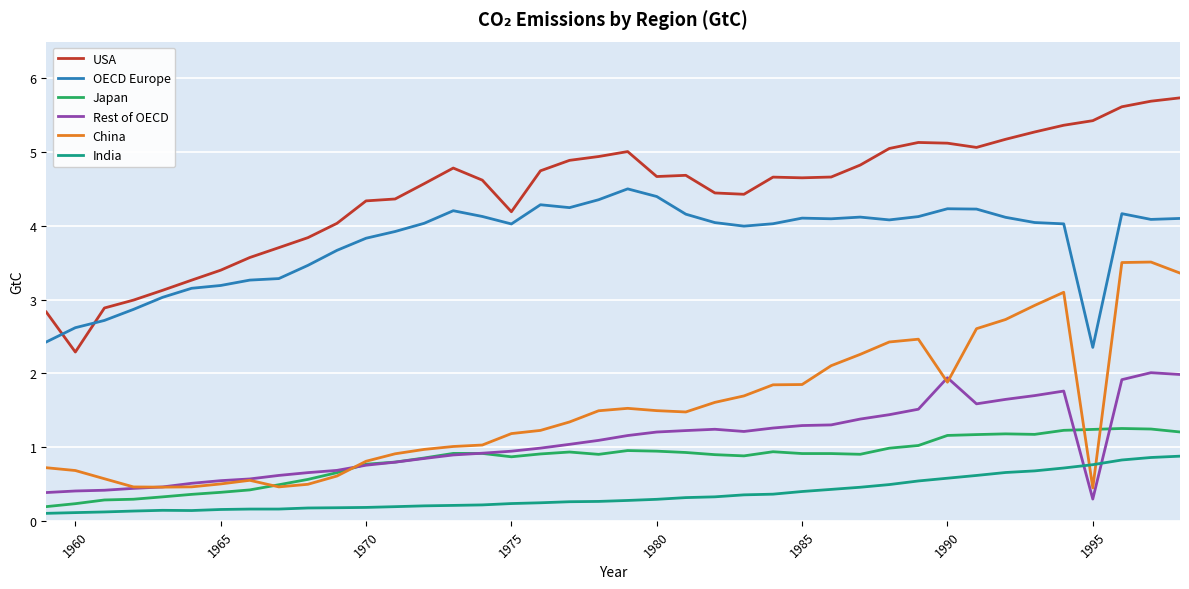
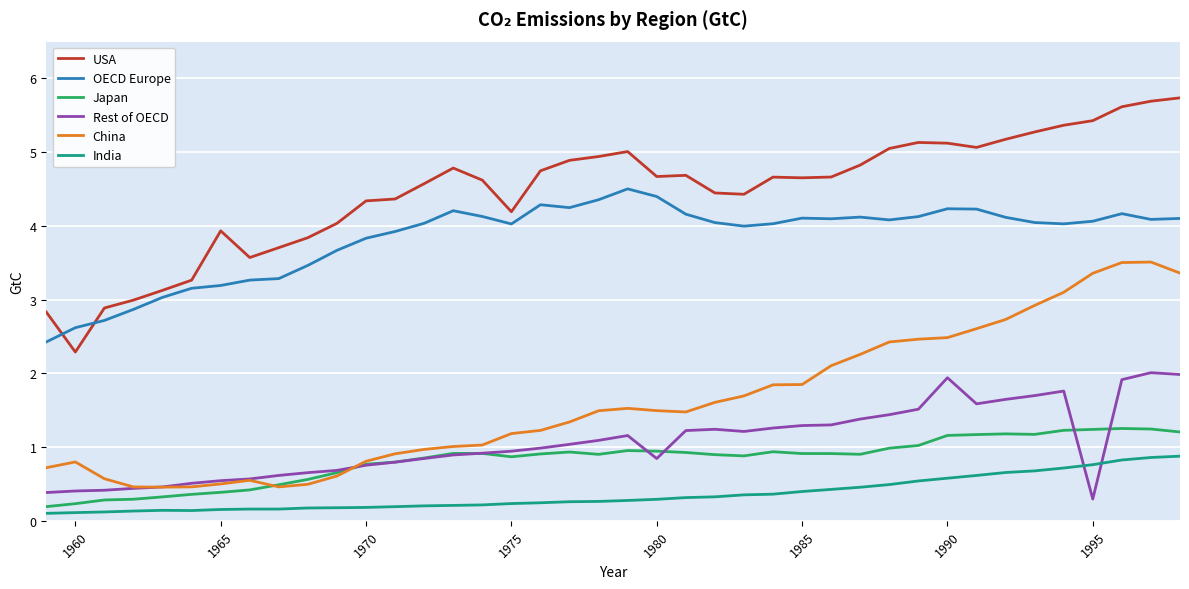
  {
    "USA": {
      "1960": 2.3,
-     "1965": 3.4,
+     "1965": 3.9,
      "1970": 4.3,
      "1975": 4.2,
      "1980": 4.7,
      "1985": 4.7,
      "1990": 5.1,
      "1995": 5.4
    },
    "OECD Europe": {
      "1960": 2.6,
      "1965": 3.2,
      "1970": 3.8,
      "1975": 4.0,
      "1980": 4.4,
      "1985": 4.1,
      "1990": 4.2,
-     "1995": 2.4
+     "1995": 4.1
    },
    "Rest of OECD": {
      "1960": 0.4,
      "1965": 0.5,
      "1975": 0.9,
-     "1980": 1.2,
+     "1980": 0.8,
      "1985": 1.3,
      "1990": 1.9,
      "1995": 0.3
    },
    "China": {
-     "1960": 0.7,
+     "1960": 0.8,
      "1965": 0.5,
      "1970": 0.8,
      "1975": 1.2,
      "1980": 1.5,
      "1985": 1.8,
-     "1990": 1.9,
-     "1995": 0.4
+     "1990": 2.5,
+     "1995": 3.4
    }
  }
